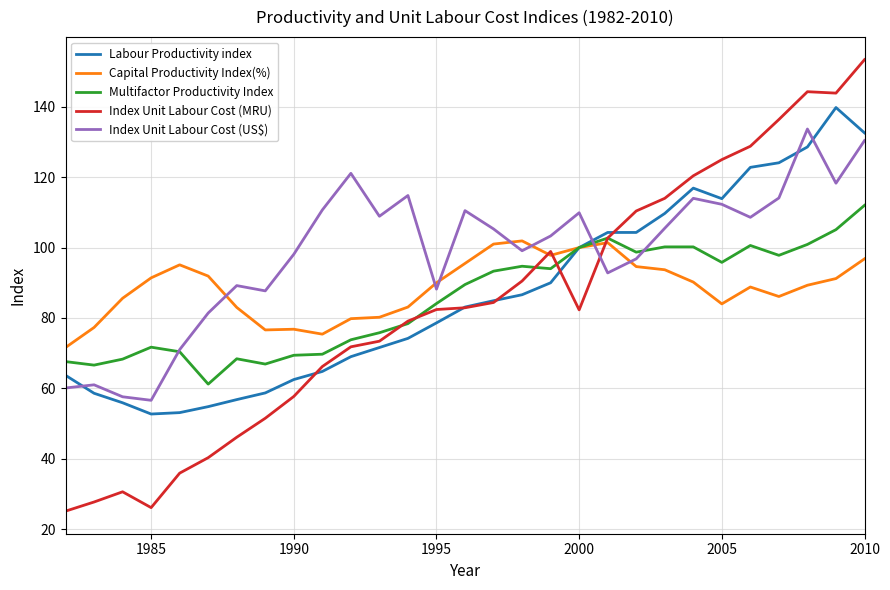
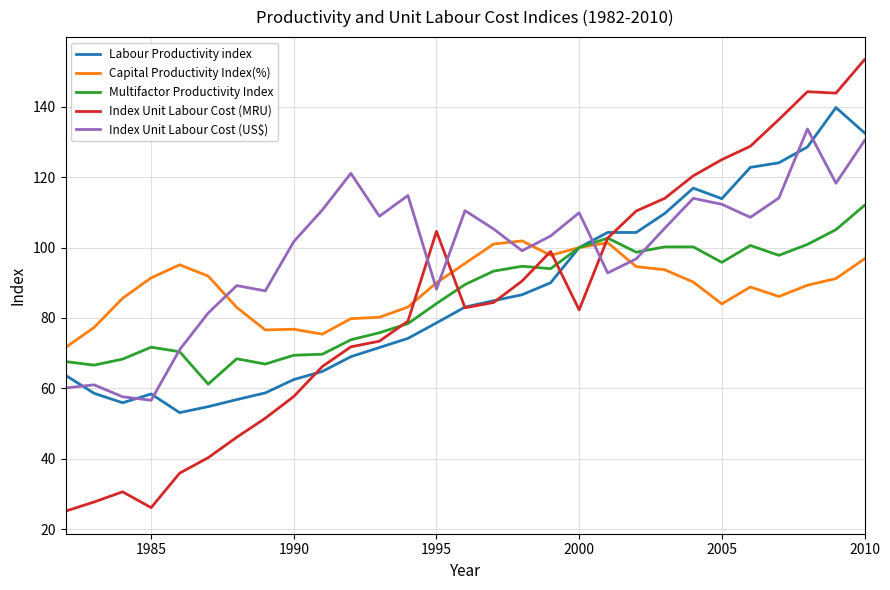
  {
    "Labour Productivity index": {
-     "1985": 53,
+     "1985": 58,
      "1990": 63,
      "1995": 79,
      "2005": 114,
      "2010": 133
    },
    "Capital Productivity Index(%)": {
      "1985": 91,
      "1990": 77,
      "1995": 90,
      "2005": 84,
      "2010": 97
    },
    "Multifactor Productivity Index": {
      "1985": 72,
      "1990": 69,
      "1995": 84,
      "2005": 96,
      "2010": 112
    },
    "Index Unit Labour Cost (MRU)": {
      "1985": 26,
      "1990": 58,
-     "1995": 82,
+     "1995": 105,
      "2000": 82,
      "2005": 125,
      "2010": 153
    },
    "Index Unit Labour Cost (US$)": {
      "1985": 57,
-     "1990": 98,
+     "1990": 102,
      "1995": 88,
      "2000": 110,
      "2005": 112,
      "2010": 130
    }
  }
